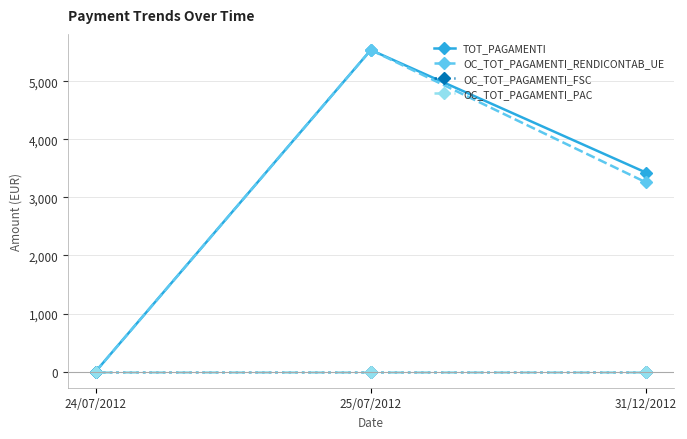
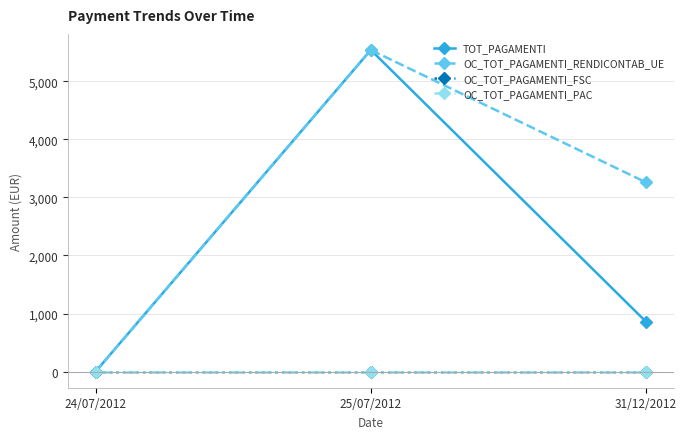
  {
    "TOT_PAGAMENTI": {
-     "31/12/2012": "3,400"
+     "31/12/2012": "900"
    }
  }
